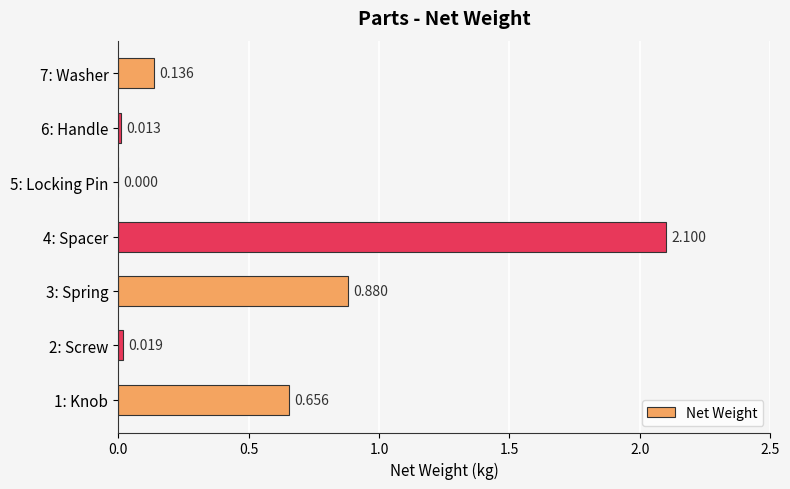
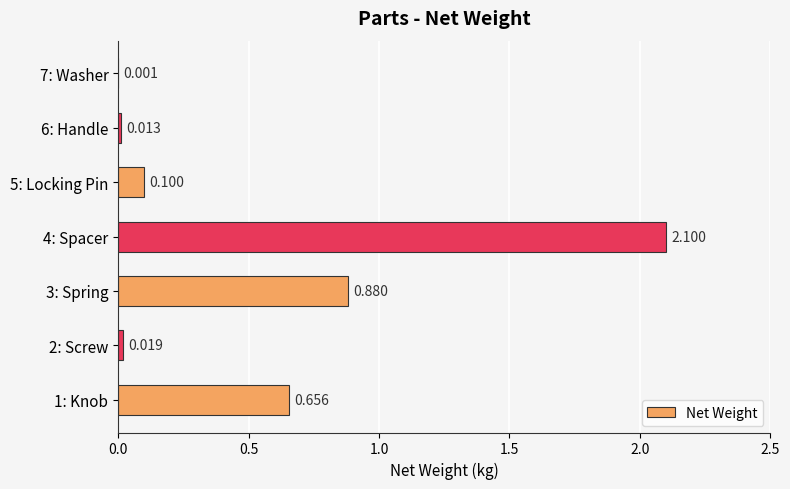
  {
-   "7: Washer": 0.136,
+   "7: Washer": 0.001,
    "6: Handle": 0.013,
-   "5: Locking Pin": 0.000,
+   "5: Locking Pin": 0.100,
    "4: Spacer": 2.100,
    "3: Spring": 0.880,
    "2: Screw": 0.019,
    "1: Knob": 0.656
  }
